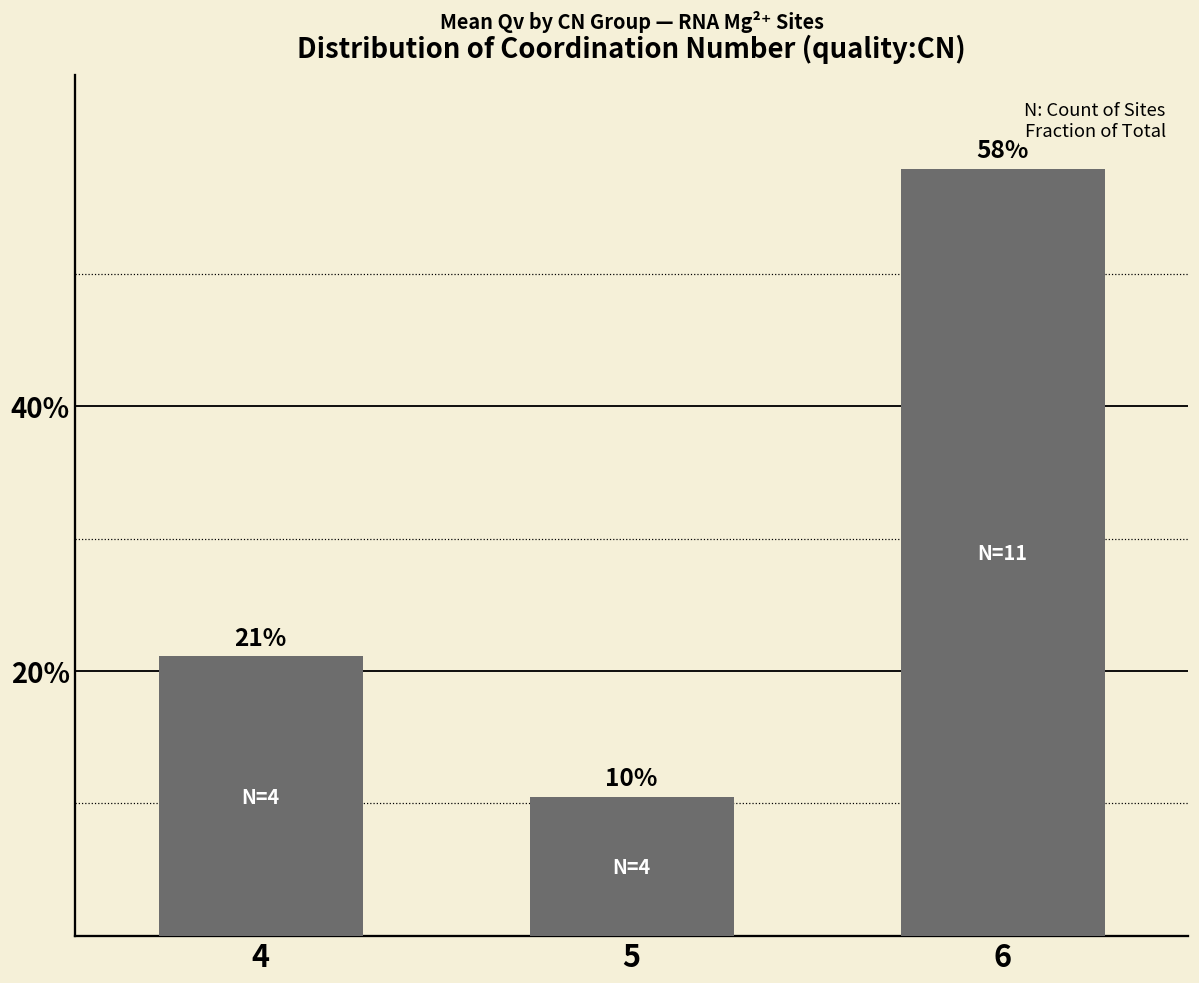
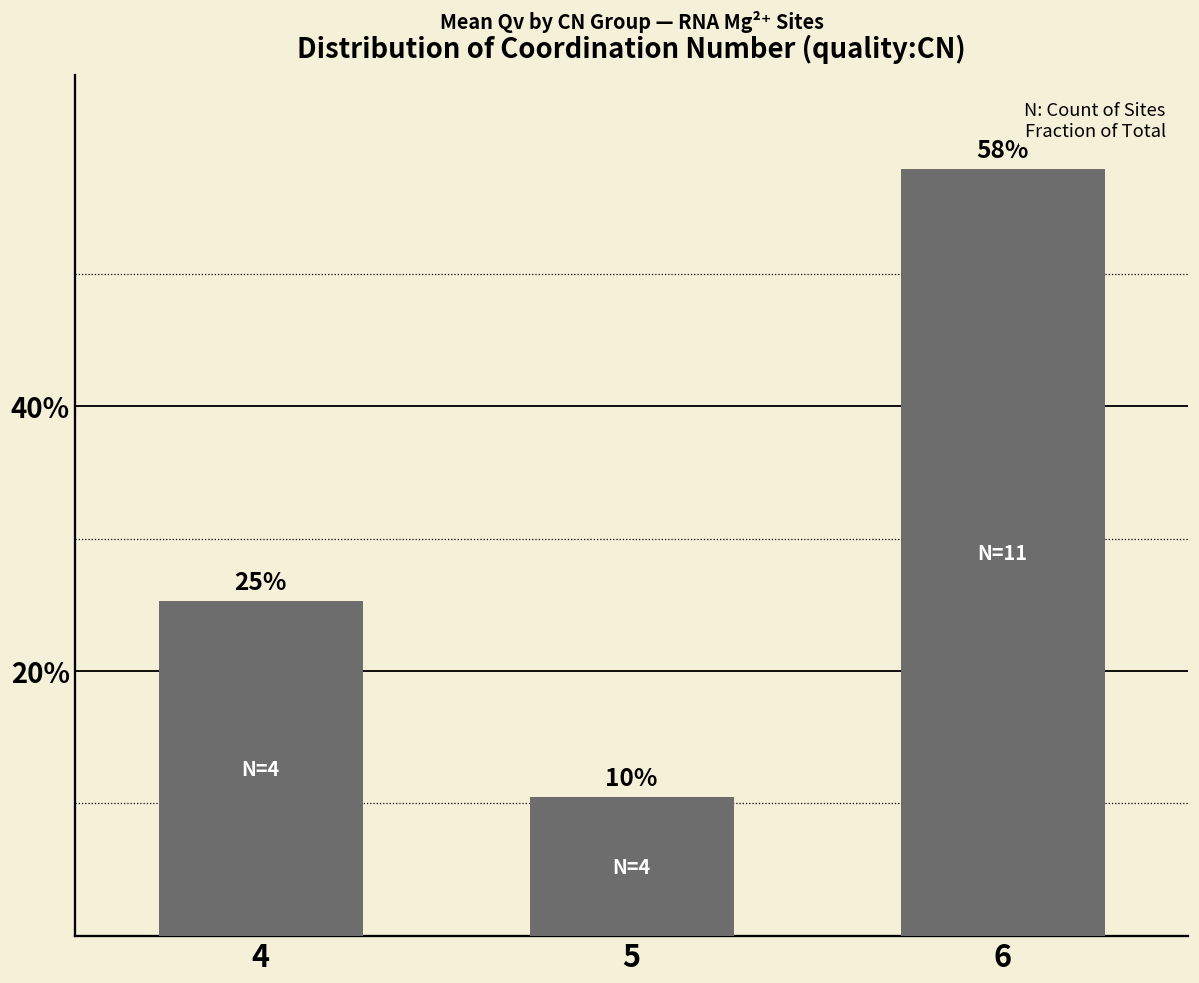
  {
-   "4": "21%",
+   "4": "25%",
    "5": "10%"
  }
